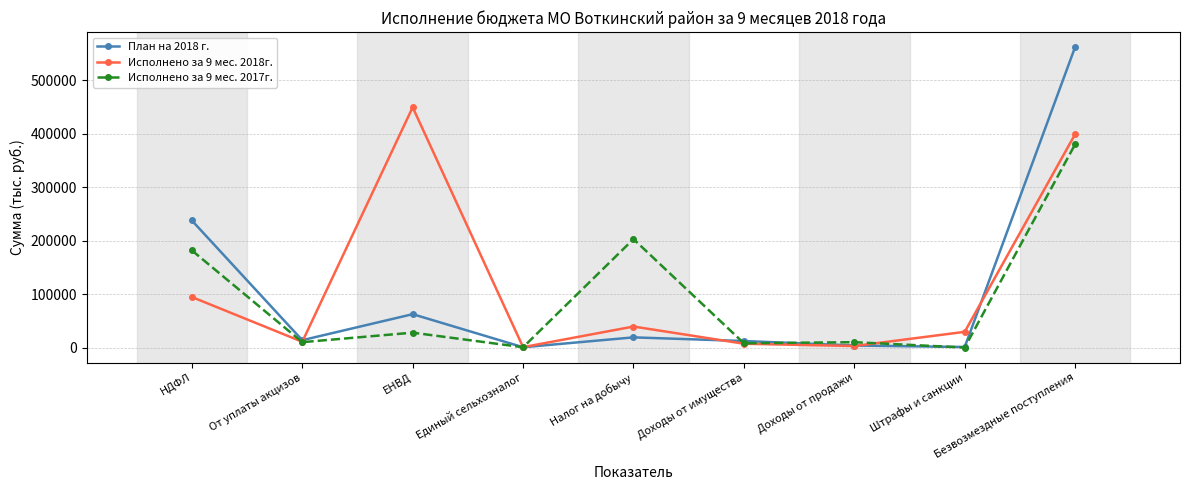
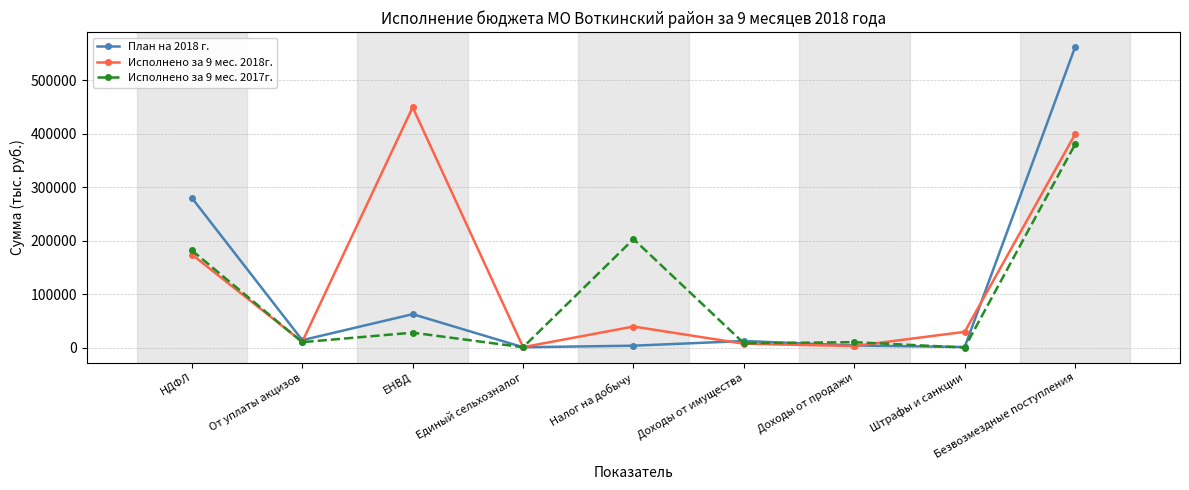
  {
    "План на 2018 г.": {
-     "НДФЛ": 240000,
+     "НДФЛ": 280000,
      "ЕНВД": 60000,
-     "Налог на добычу": 20000,
+     "Налог на добычу": 0,
      "Безвозмездные поступления": 560000
    },
    "Исполнено за 9 мес. 2018г.": {
-     "НДФЛ": 90000,
+     "НДФЛ": 170000,
      "ЕНВД": 450000,
      "Налог на добычу": 40000,
      "Штрафы и санкции": 30000,
      "Безвозмездные поступления": 400000
    },
    "Исполнено за 9 мес. 2017г.": {
      "НДФЛ": 180000,
      "ЕНВД": 30000,
      "Налог на добычу": 200000,
      "Доходы от продажи": 10000,
      "Безвозмездные поступления": 380000
    }
  }
